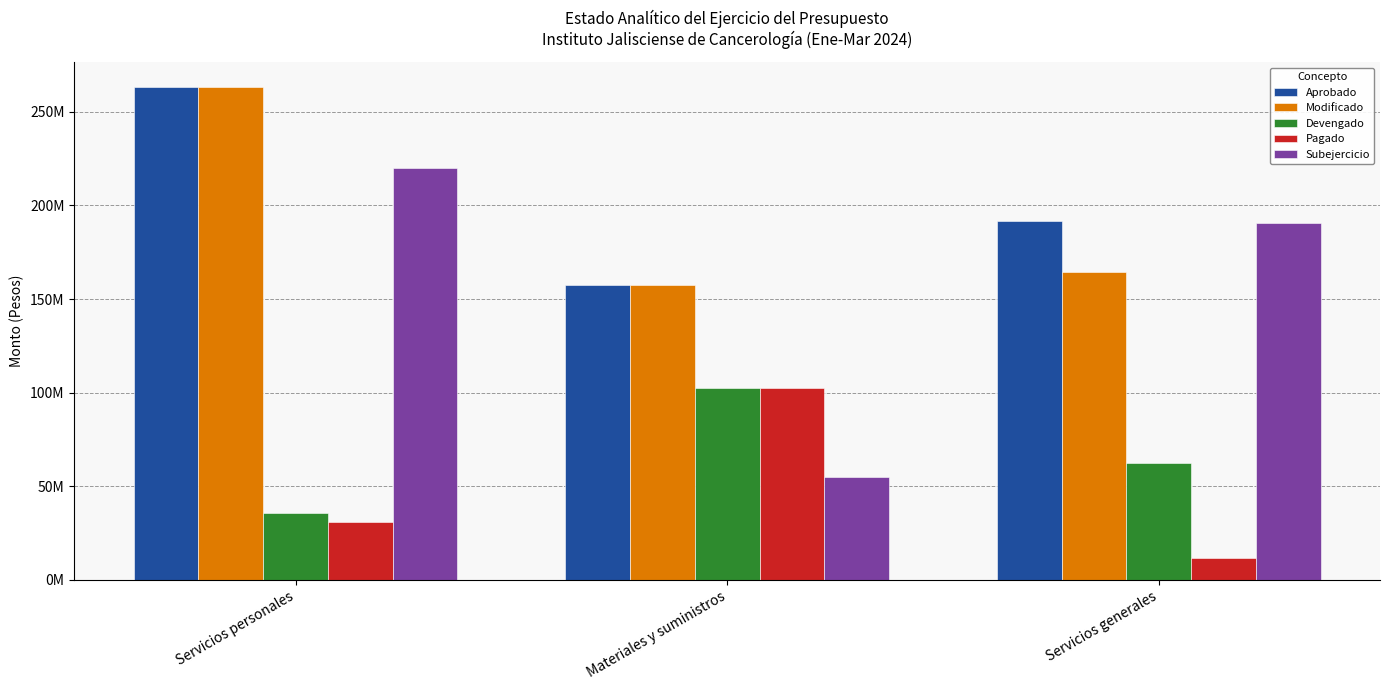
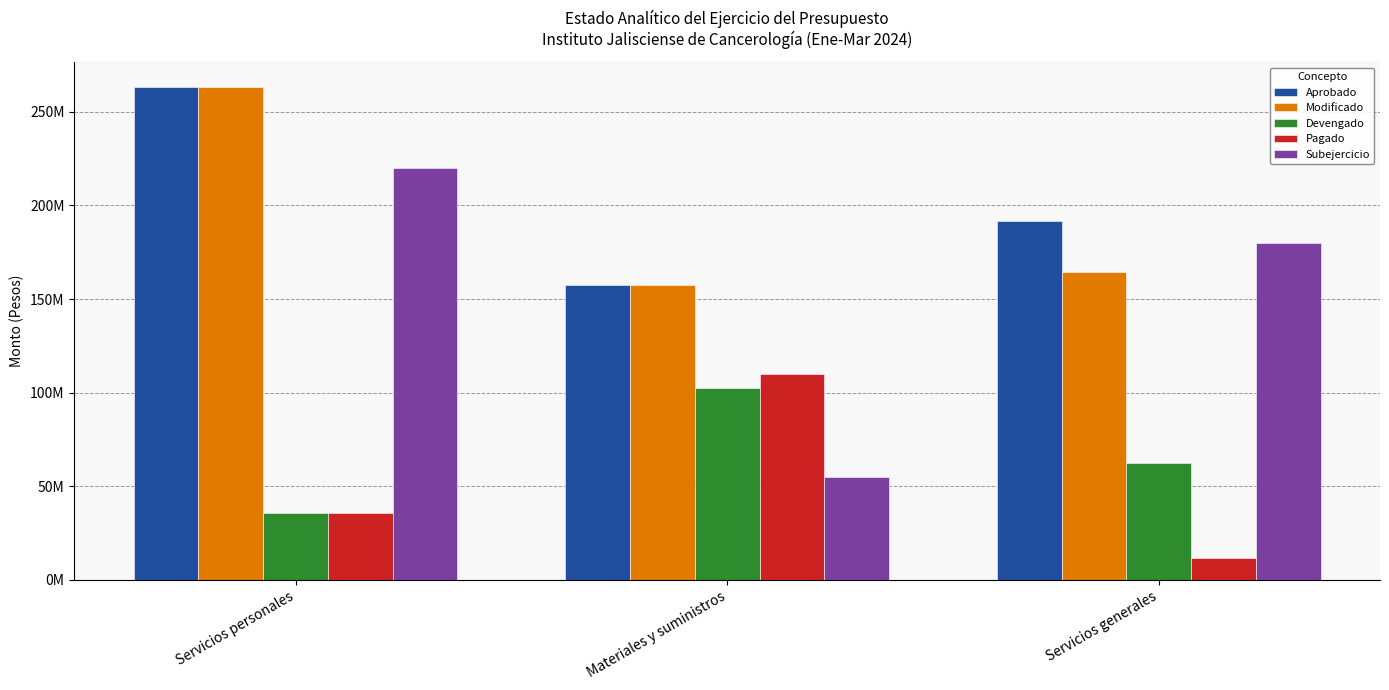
  {
    "Aprobado": {
      "Servicios personales": 263000000,
      "Materiales y suministros": 158000000,
      "Servicios generales": 192000000
    },
    "Modificado": {
      "Servicios personales": 263000000,
      "Materiales y suministros": 158000000,
      "Servicios generales": 165000000
    },
    "Devengado": {
      "Servicios personales": 36000000,
      "Materiales y suministros": 103000000,
      "Servicios generales": 63000000
    },
    "Pagado": {
-     "Servicios personales": 31000000,
-     "Materiales y suministros": 103000000,
+     "Servicios personales": 36000000,
+     "Materiales y suministros": 110000000,
      "Servicios generales": 12000000
    },
    "Subejercicio": {
      "Servicios personales": 220000000,
      "Materiales y suministros": 55000000,
-     "Servicios generales": 191000000
+     "Servicios generales": 180000000
    }
  }
